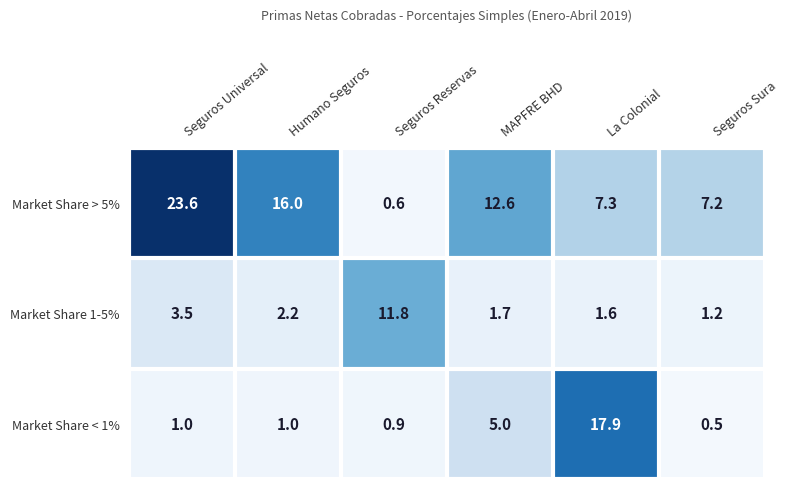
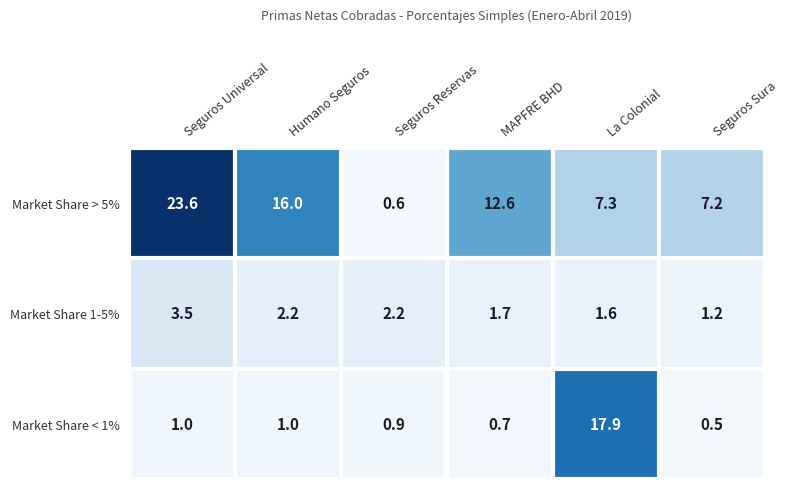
  {
    "Market Share > 5%": {
      "Seguros Universal": 23.6,
      "Humano Seguros": 16.0,
      "Seguros Reservas": 0.6,
      "MAPFRE BHD": 12.6,
      "La Colonial": 7.3,
      "Seguros Sura": 7.2
    },
    "Market Share 1-5%": {
      "Seguros Universal": 3.5,
      "Humano Seguros": 2.2,
-     "Seguros Reservas": 11.8,
+     "Seguros Reservas": 2.2,
      "MAPFRE BHD": 1.7,
      "La Colonial": 1.6,
      "Seguros Sura": 1.2
    },
    "Market Share < 1%": {
      "Seguros Universal": 1.0,
      "Humano Seguros": 1.0,
      "Seguros Reservas": 0.9,
-     "MAPFRE BHD": 5.0,
+     "MAPFRE BHD": 0.7,
      "La Colonial": 17.9,
      "Seguros Sura": 0.5
    }
  }
